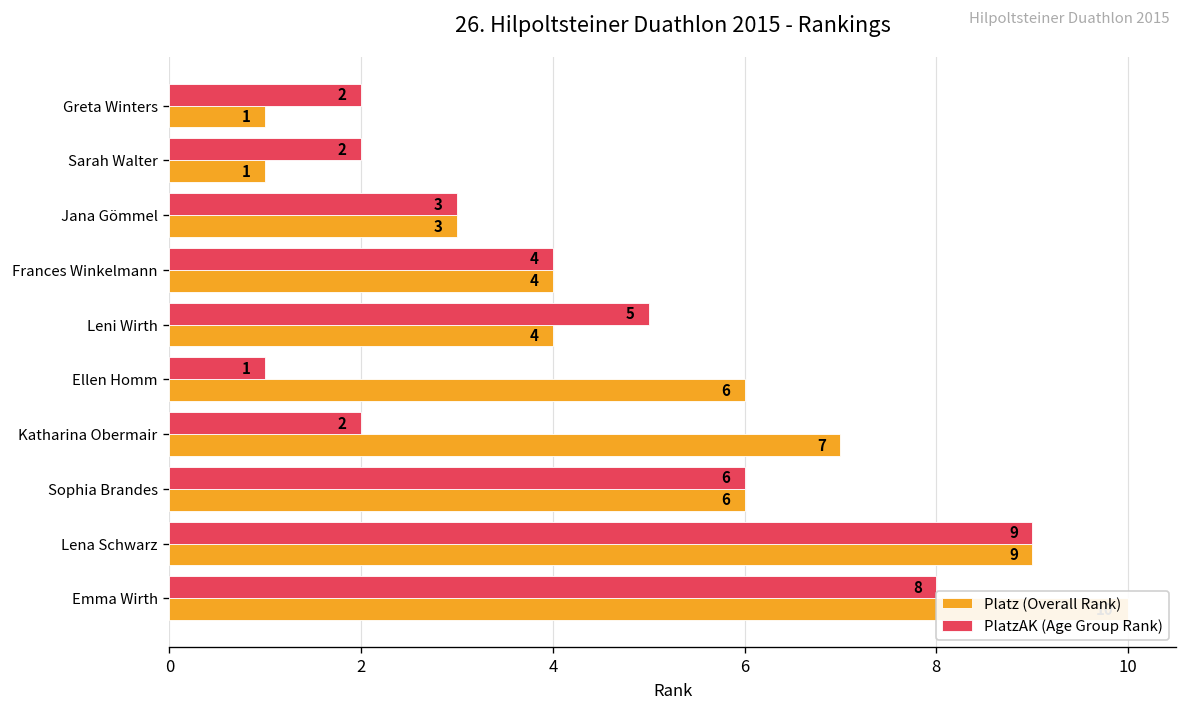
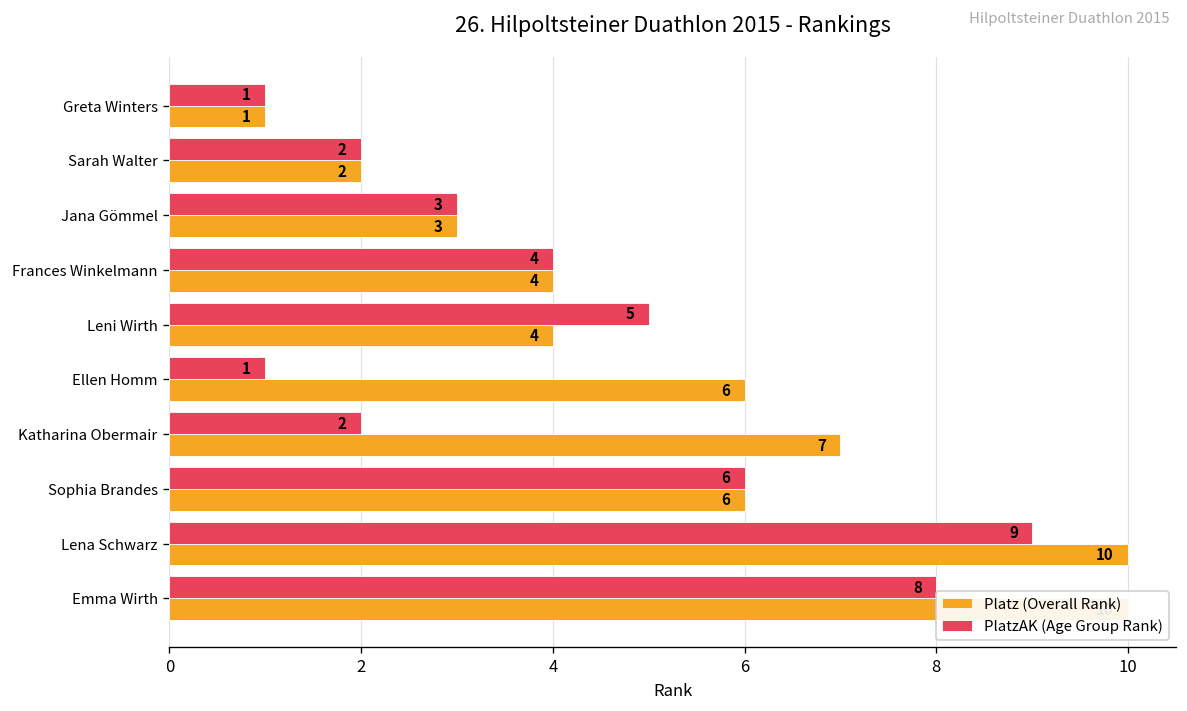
  {
    "Platz (Overall Rank)": {
      "Greta Winters": 1,
-     "Sarah Walter": 1,
+     "Sarah Walter": 2,
      "Jana Gömmel": 3,
      "Frances Winkelmann": 4,
      "Leni Wirth": 4,
      "Ellen Homm": 6,
      "Katharina Obermair": 7,
      "Sophia Brandes": 6,
-     "Lena Schwarz": 9
+     "Lena Schwarz": 10
    },
    "PlatzAK (Age Group Rank)": {
-     "Greta Winters": 2,
+     "Greta Winters": 1,
      "Sarah Walter": 2,
      "Jana Gömmel": 3,
      "Frances Winkelmann": 4,
      "Leni Wirth": 5,
      "Ellen Homm": 1,
      "Katharina Obermair": 2,
      "Sophia Brandes": 6,
      "Lena Schwarz": 9,
      "Emma Wirth": 8
    }
  }
